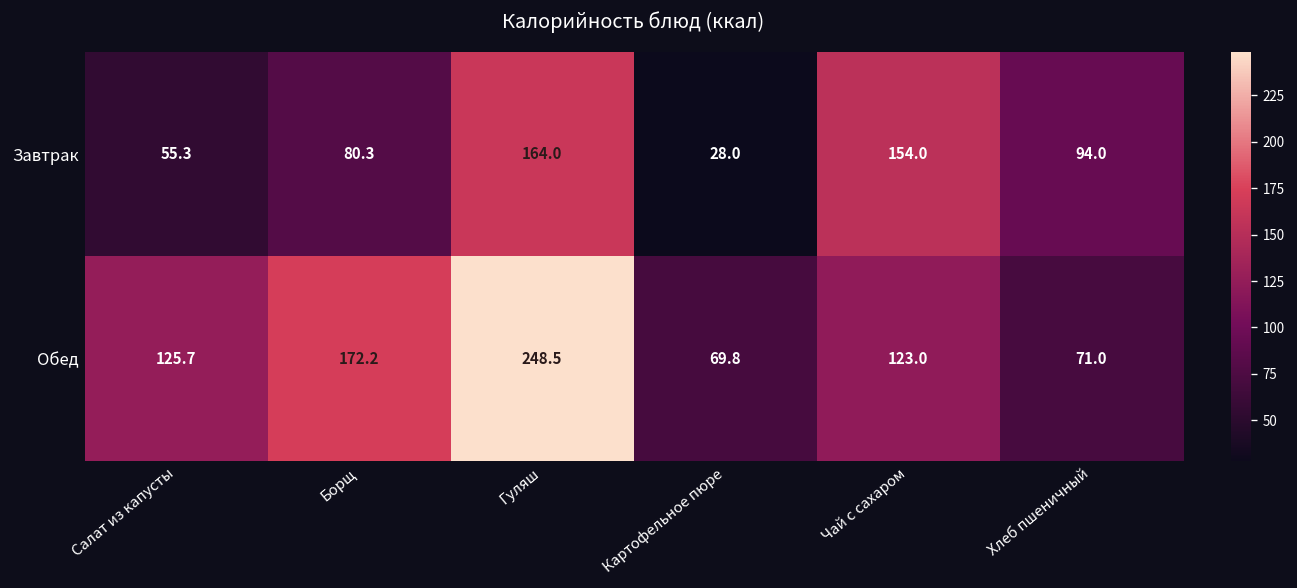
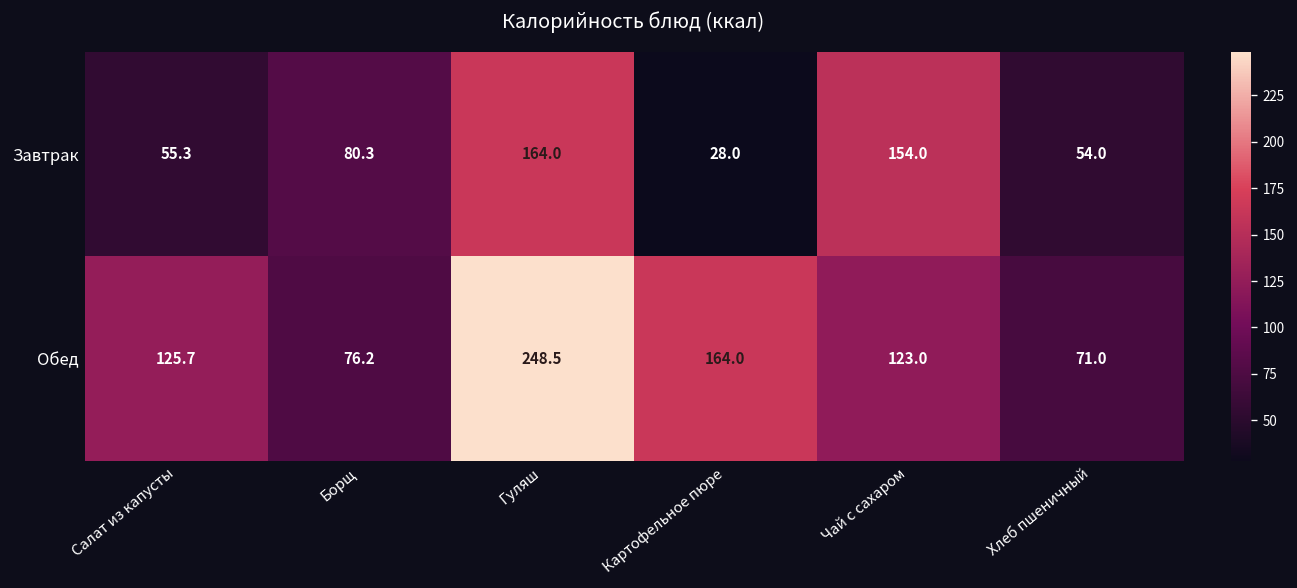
  {
    "Завтрак": {
      "Салат из капусты": 55.3,
      "Борщ": 80.3,
      "Гуляш": 164.0,
      "Картофельное пюре": 28.0,
      "Чай с сахаром": 154.0,
-     "Хлеб пшеничный": 94.0
+     "Хлеб пшеничный": 54.0
    },
    "Обед": {
      "Салат из капусты": 125.7,
-     "Борщ": 172.2,
+     "Борщ": 76.2,
      "Гуляш": 248.5,
-     "Картофельное пюре": 69.8,
+     "Картофельное пюре": 164.0,
      "Чай с сахаром": 123.0,
      "Хлеб пшеничный": 71.0
    }
  }
